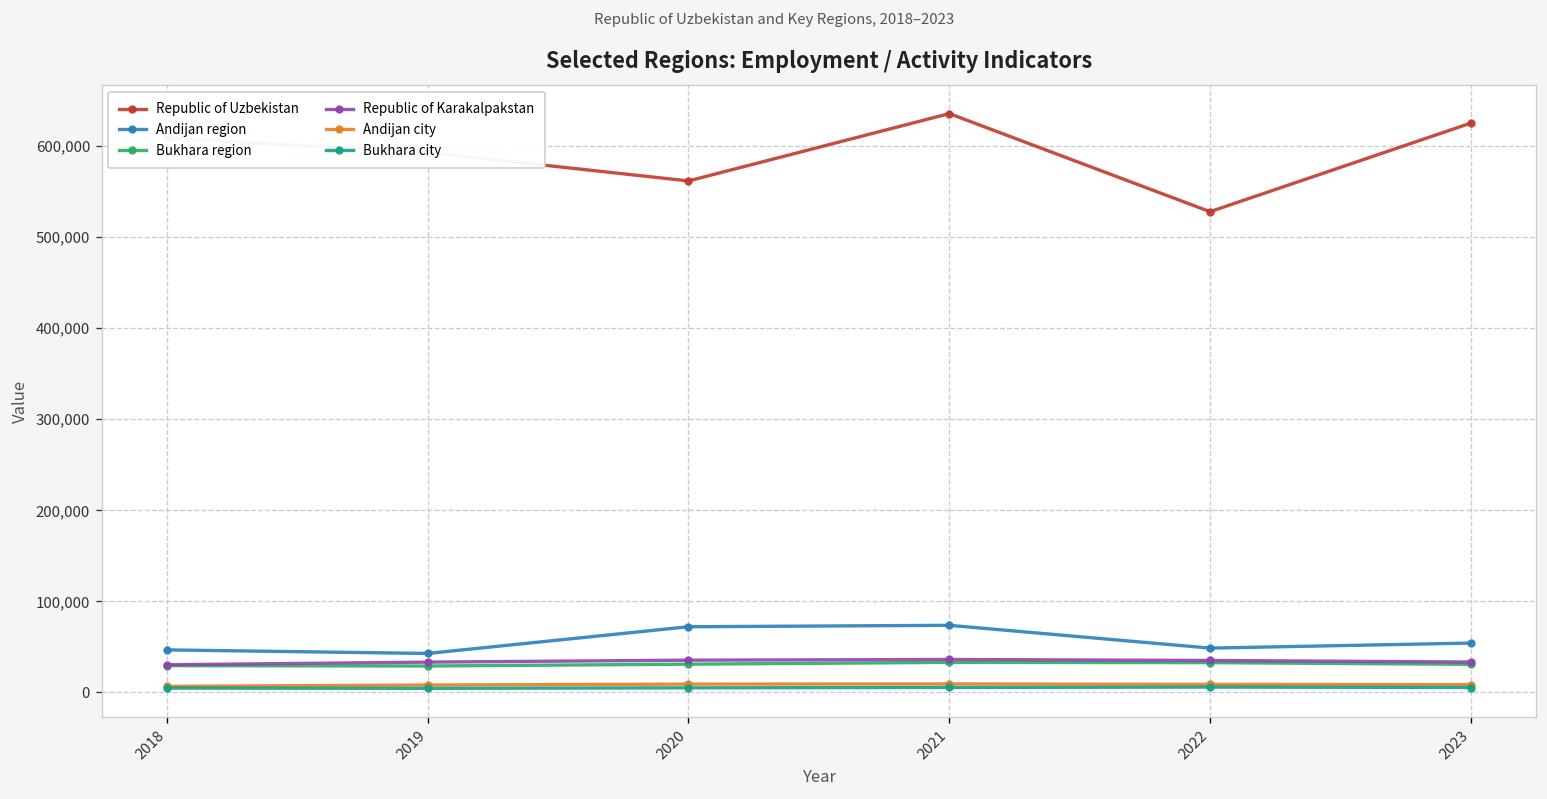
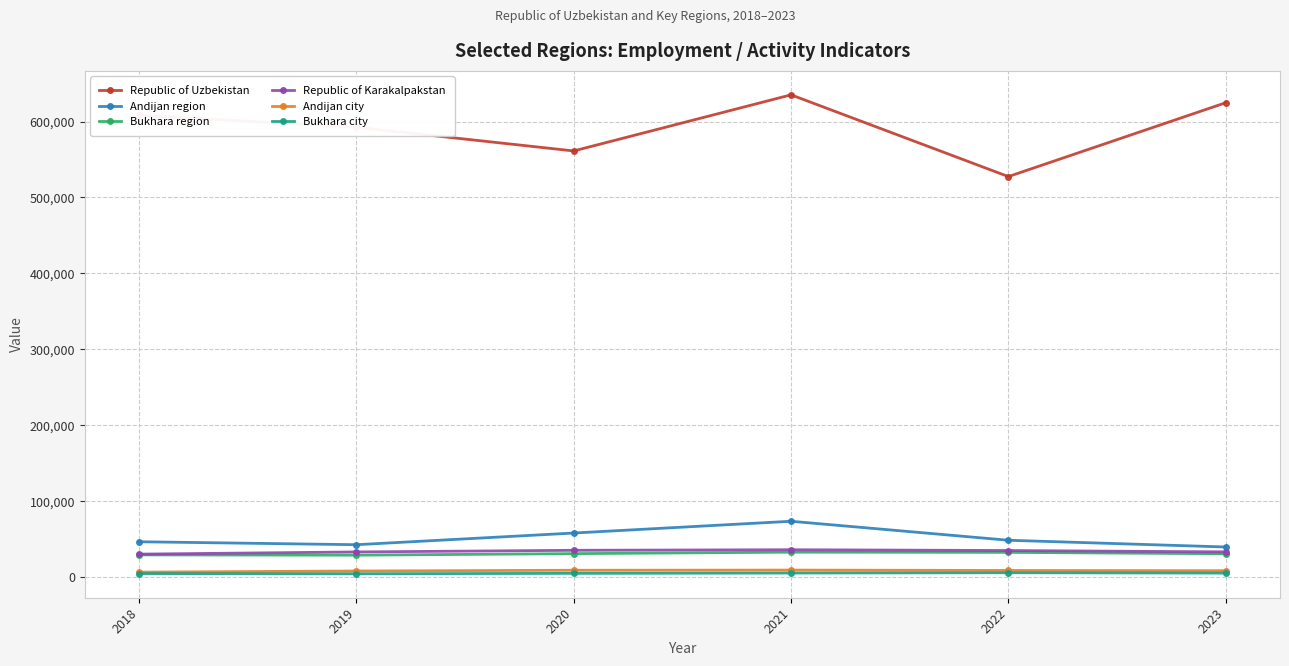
  {
    "Republic of Uzbekistan": {
      "2020": "560,000",
      "2021": "640,000",
      "2022": "530,000",
      "2023": "620,000"
    },
    "Andijan region": {
      "2018": "50,000",
      "2019": "40,000",
-     "2020": "70,000",
+     "2020": "60,000",
      "2021": "70,000",
      "2022": "50,000",
-     "2023": "50,000"
+     "2023": "40,000"
    },
    "Republic of Karakalpakstan": {
      "2019": "30,000",
      "2020": "40,000"
    },
    "Andijan city": {
      "2019": "10,000",
      "2020": "10,000",
      "2021": "10,000"
    }
  }
